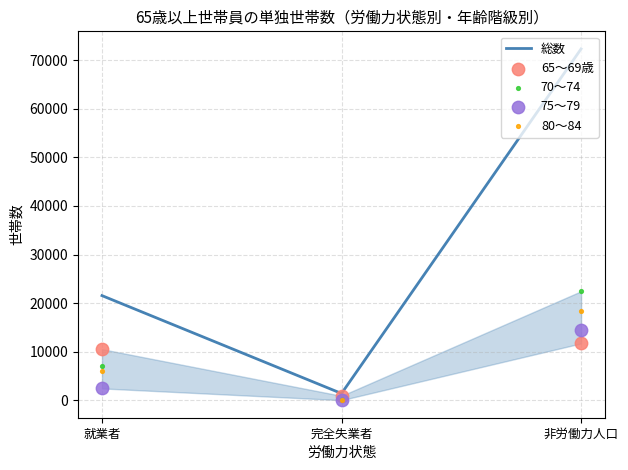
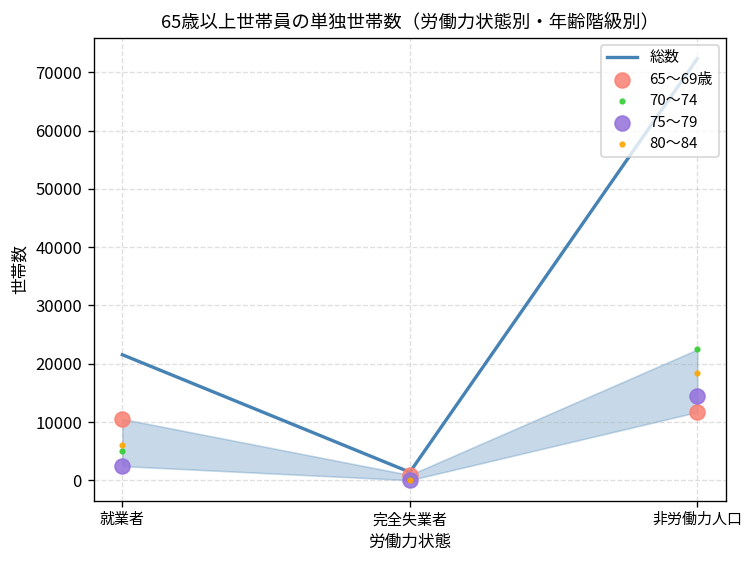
  {
    "70～74": {
-     "就業者": 7000
+     "就業者": 5000
    }
  }
